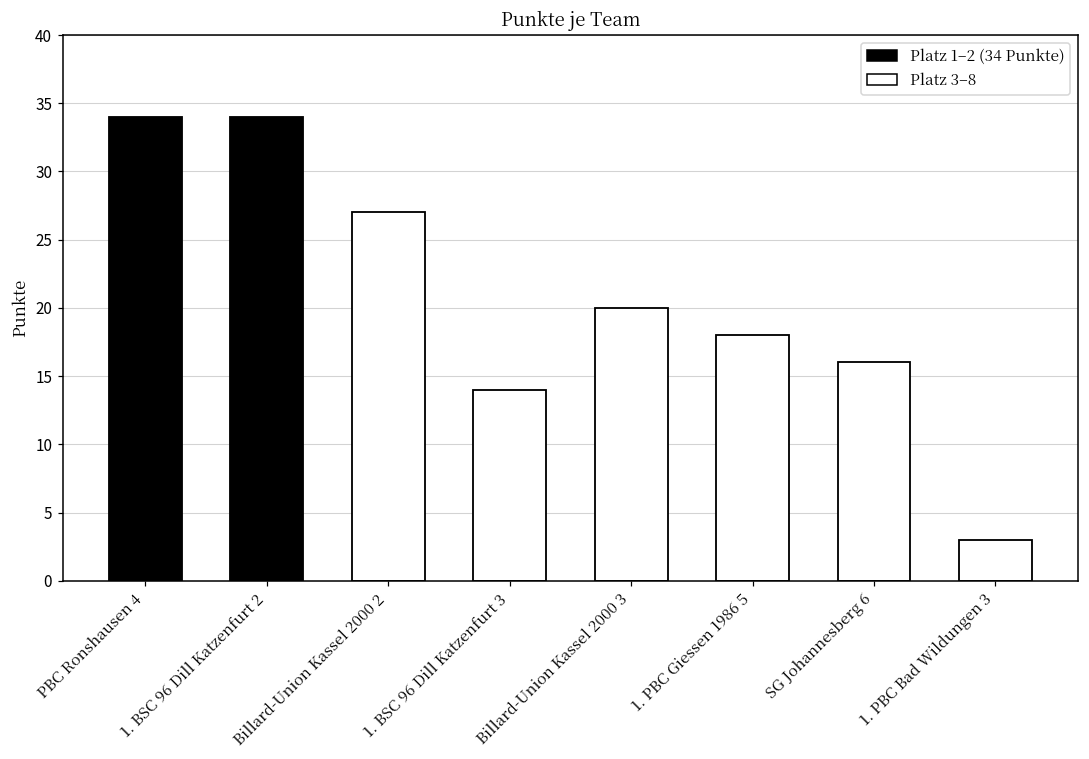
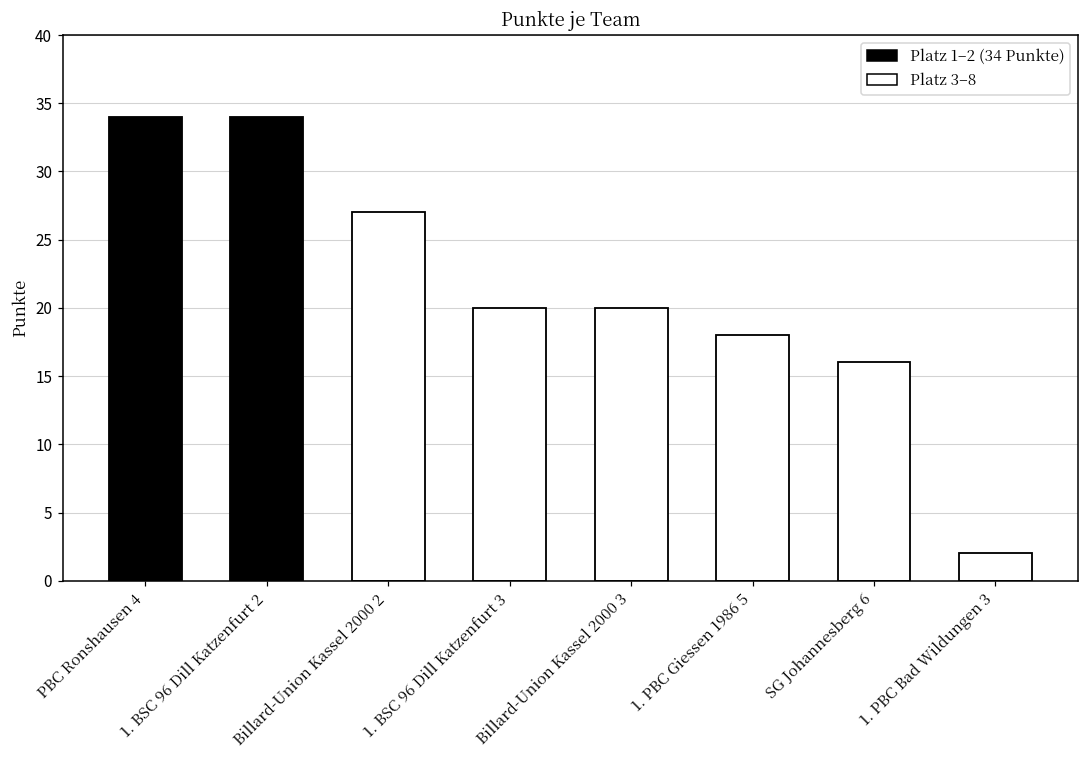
  {
    "PBC Ronshausen 4": 34,
    "1. BSC 96 Dill Katzenfurt 2": 34,
    "Billard-Union Kassel 2000 2": 27,
-   "1. BSC 96 Dill Katzenfurt 3": 14,
+   "1. BSC 96 Dill Katzenfurt 3": 20,
    "Billard-Union Kassel 2000 3": 20,
    "1. PBC Giessen 1986 5": 18,
    "SG Johannesberg 6": 16,
-   "1. PBC Bad Wildungen 3": 3
+   "1. PBC Bad Wildungen 3": 2
  }
